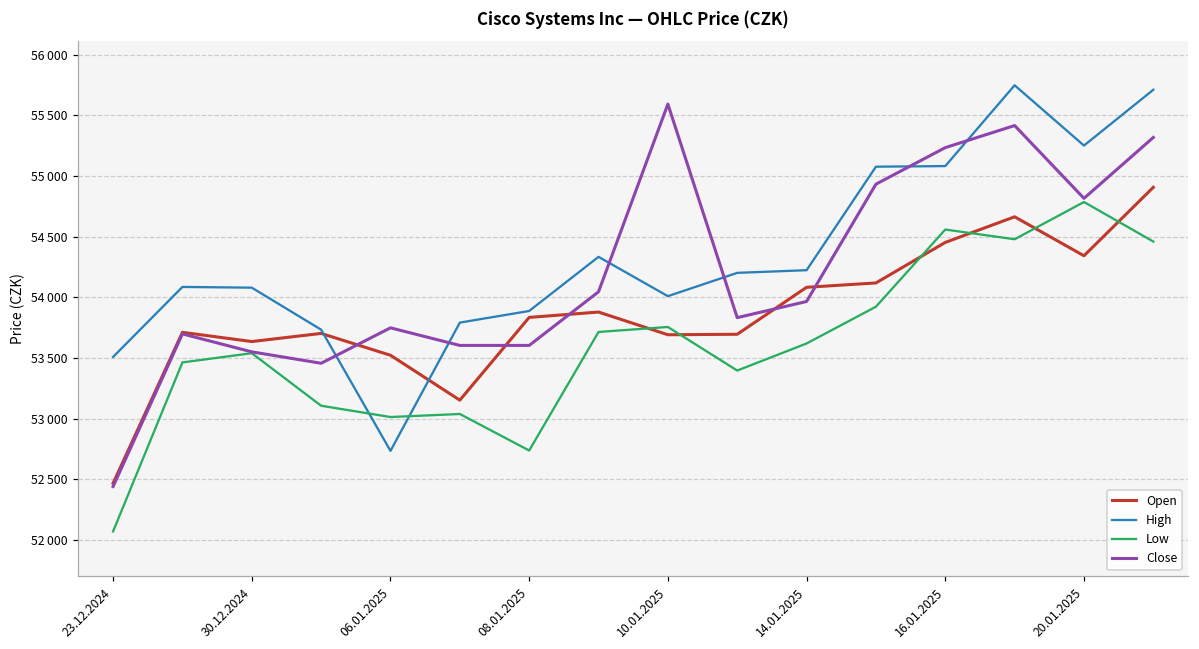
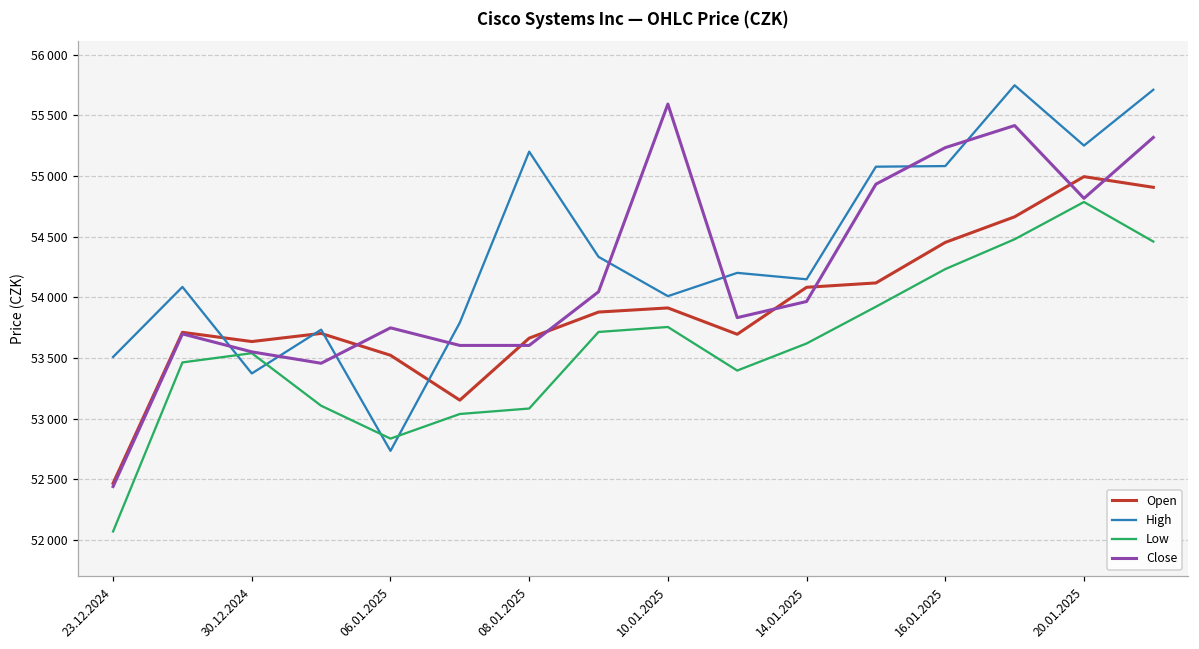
  {
    "Open": {
      "23.12.2024": 52470,
      "30.12.2024": 53640,
      "06.01.2025": 53520,
-     "08.01.2025": 53830,
-     "10.01.2025": 53690,
+     "08.01.2025": 53660,
+     "10.01.2025": 53910,
      "14.01.2025": 54080,
      "16.01.2025": 54450,
-     "20.01.2025": 54340
+     "20.01.2025": 54990
    },
    "High": {
      "23.12.2024": 53510,
-     "30.12.2024": 54080,
+     "30.12.2024": 53370,
      "06.01.2025": 52730,
-     "08.01.2025": 53890,
+     "08.01.2025": 55200,
      "10.01.2025": 54010,
-     "14.01.2025": 54220,
+     "14.01.2025": 54150,
      "16.01.2025": 55080,
      "20.01.2025": 55250
    },
    "Low": {
      "23.12.2024": 52070,
-     "06.01.2025": 53010,
-     "08.01.2025": 52740,
+     "06.01.2025": 52840,
+     "08.01.2025": 53080,
      "10.01.2025": 53760,
      "14.01.2025": 53620,
-     "16.01.2025": 54560,
+     "16.01.2025": 54230,
      "20.01.2025": 54790
    },
    "Close": {
      "23.12.2024": 52440,
      "06.01.2025": 53750,
      "08.01.2025": 53600,
      "10.01.2025": 55590,
      "14.01.2025": 53970,
      "16.01.2025": 55230,
      "20.01.2025": 54820
    }
  }
